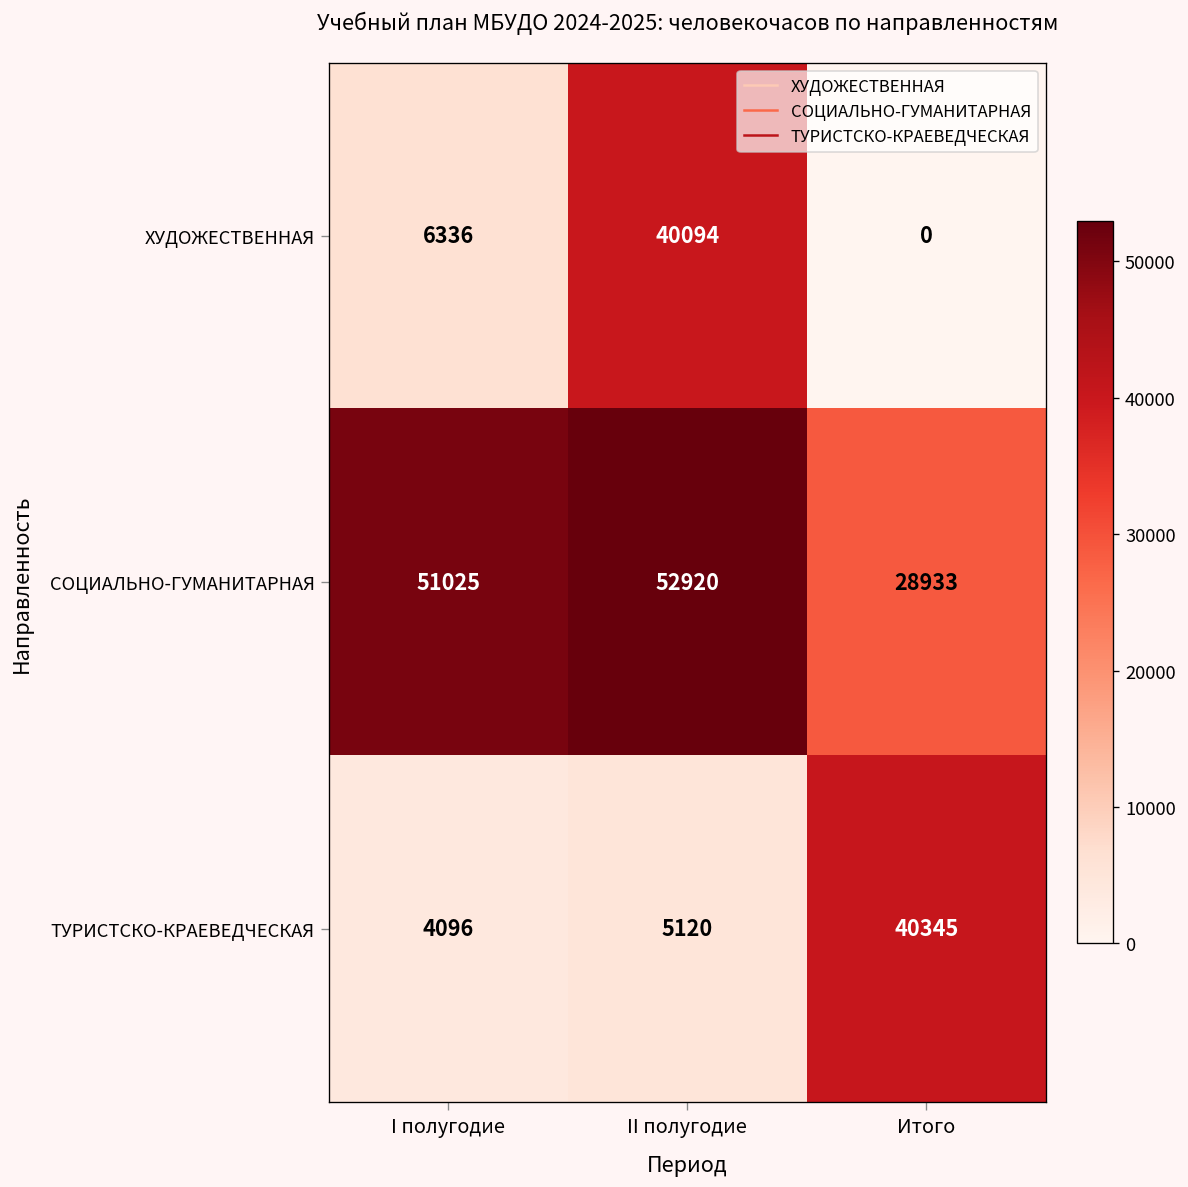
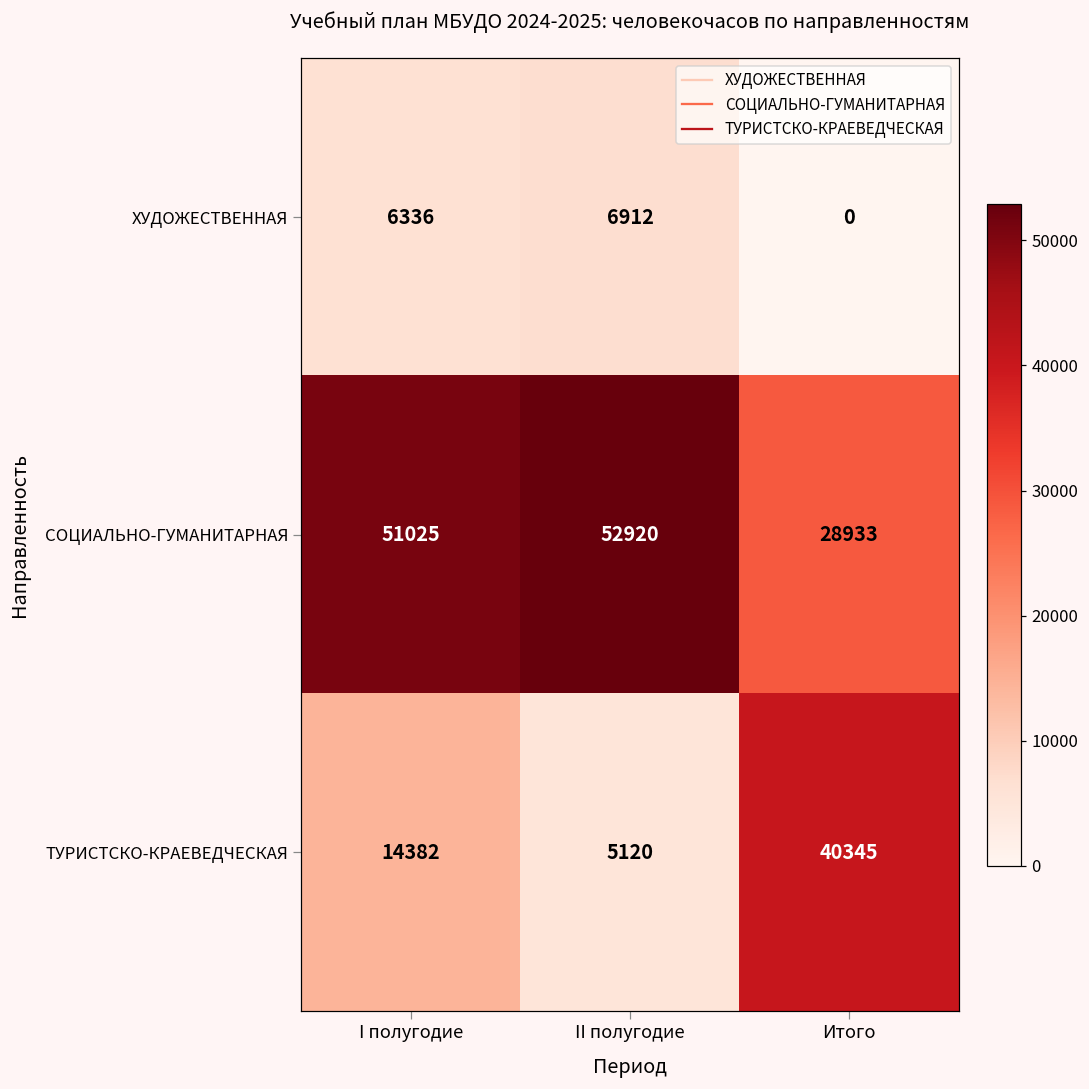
  {
    "ХУДОЖЕСТВЕННАЯ": {
      "I полугодие": 6336,
-     "II полугодие": 40094,
+     "II полугодие": 6912,
      "Итого": 0
    },
    "СОЦИАЛЬНО-ГУМАНИТАРНАЯ": {
      "I полугодие": 51025,
      "II полугодие": 52920,
      "Итого": 28933
    },
    "ТУРИСТСКО-КРАЕВЕДЧЕСКАЯ": {
-     "I полугодие": 4096,
+     "I полугодие": 14382,
      "II полугодие": 5120,
      "Итого": 40345
    }
  }
